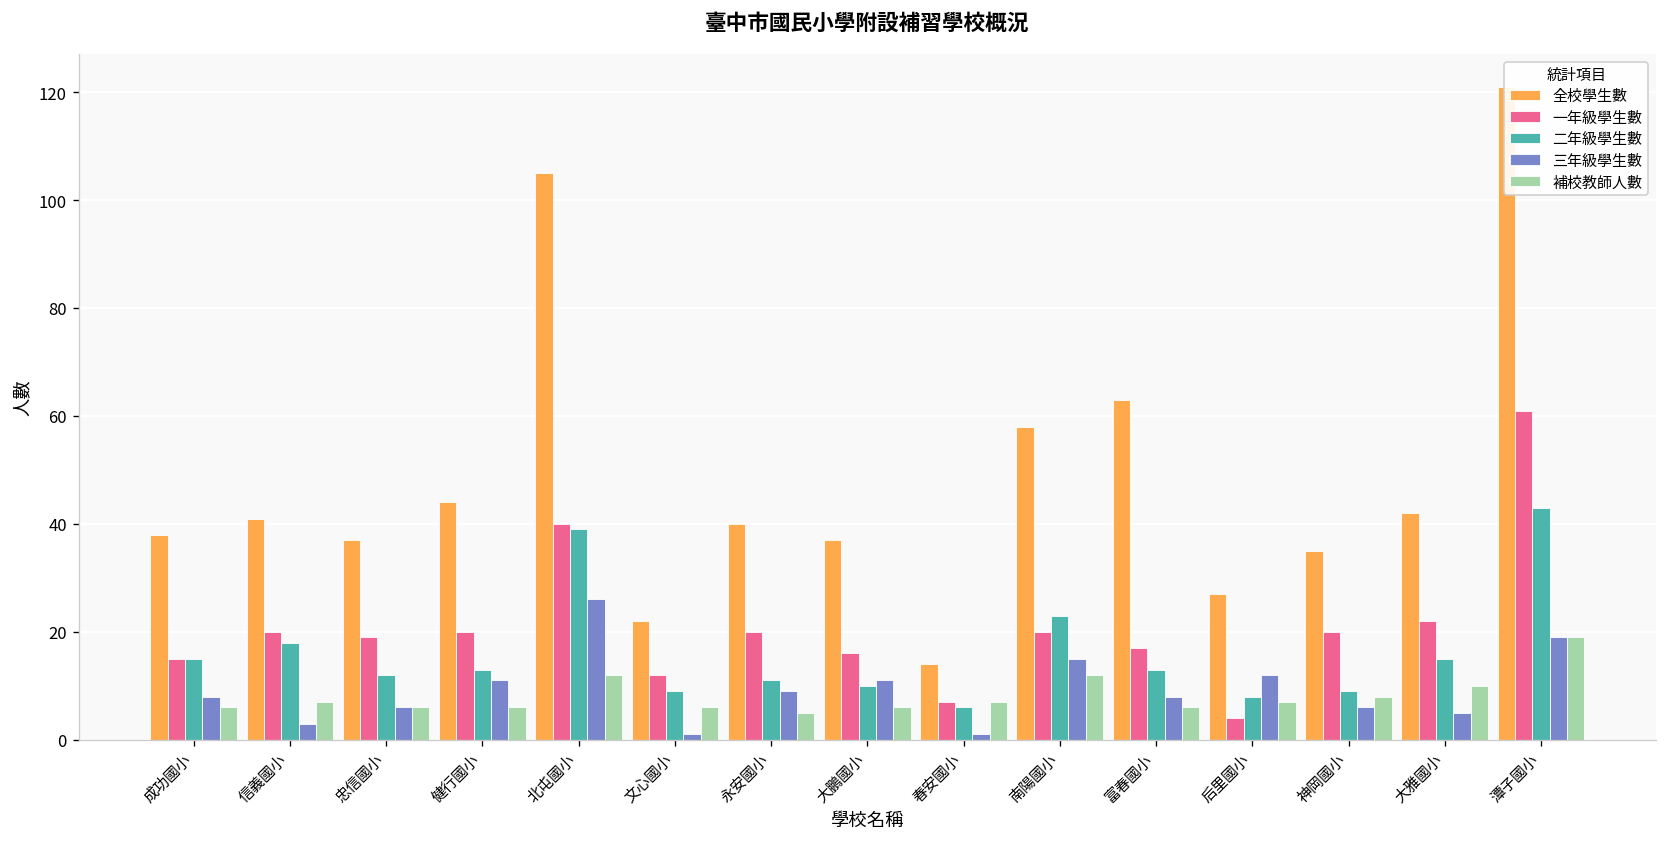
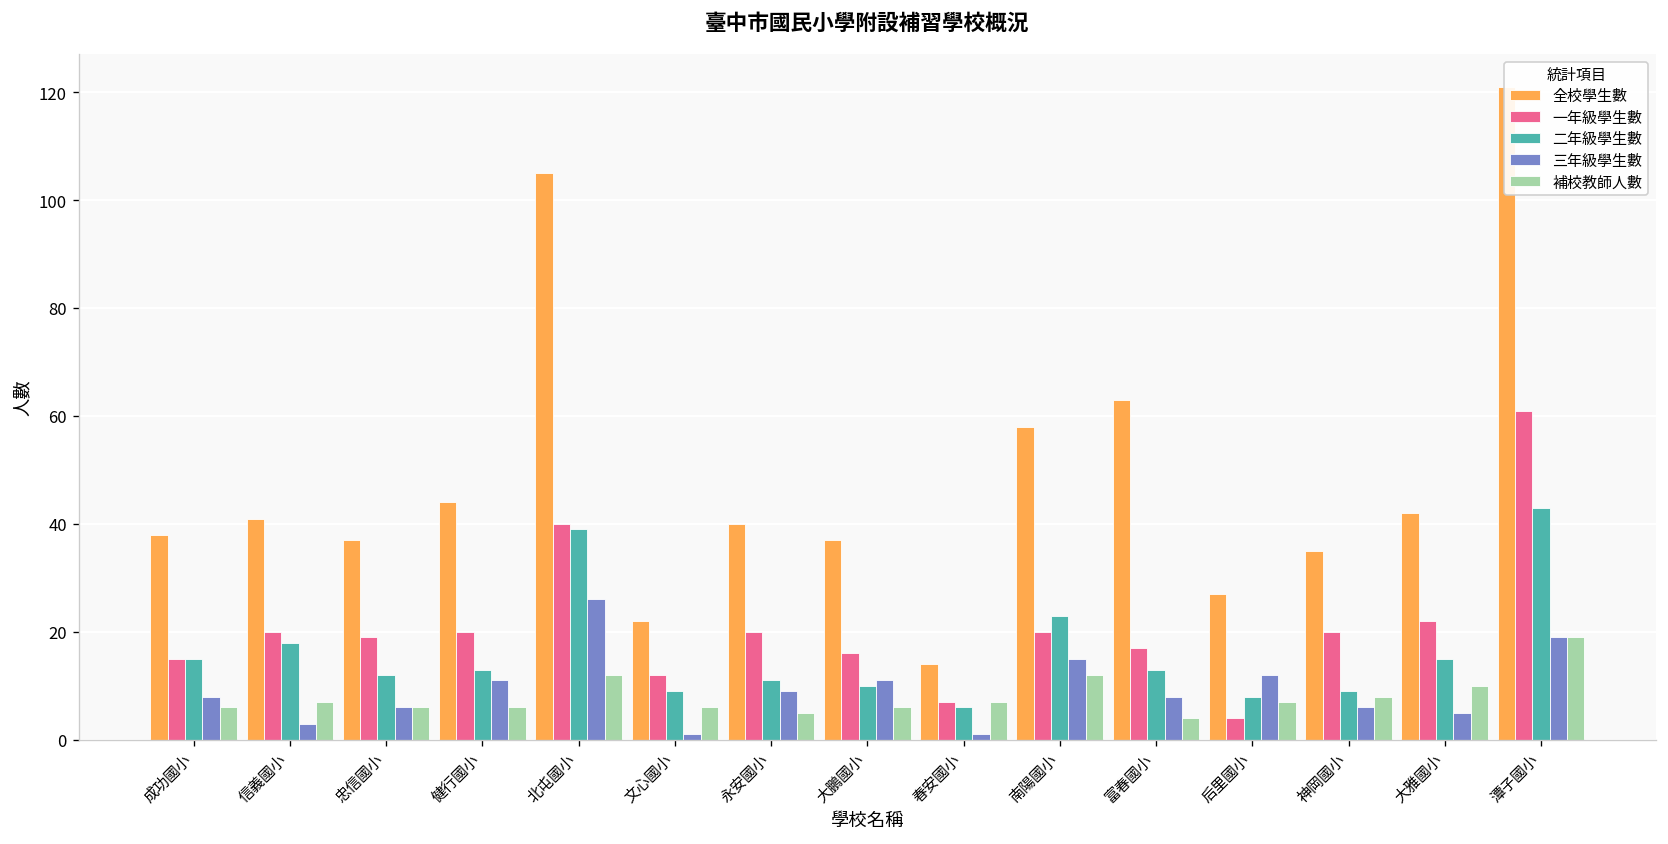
  {
    "全校學生數": {
      "成功國小": 38,
      "信義國小": 41,
      "忠信國小": 37,
      "健行國小": 44,
      "北屯國小": 105,
      "文心國小": 22,
      "永安國小": 40,
      "大鵬國小": 37,
      "春安國小": 14,
      "南陽國小": 58,
      "富春國小": 63,
      "后里國小": 27,
      "神岡國小": 35,
      "大雅國小": 42
    },
    "一年級學生數": {
      "成功國小": 15,
      "信義國小": 20,
      "忠信國小": 19,
      "健行國小": 20,
      "北屯國小": 40,
      "文心國小": 12,
      "永安國小": 20,
      "大鵬國小": 16,
      "春安國小": 7,
      "南陽國小": 20,
      "富春國小": 17,
      "后里國小": 4,
      "神岡國小": 20,
      "大雅國小": 22,
      "潭子國小": 61
    },
    "二年級學生數": {
      "成功國小": 15,
      "信義國小": 18,
      "忠信國小": 12,
      "健行國小": 13,
      "北屯國小": 39,
      "文心國小": 9,
      "永安國小": 11,
      "大鵬國小": 10,
      "春安國小": 6,
      "南陽國小": 23,
      "富春國小": 13,
      "后里國小": 8,
      "神岡國小": 9,
      "大雅國小": 15,
      "潭子國小": 43
    },
    "三年級學生數": {
      "成功國小": 8,
      "信義國小": 3,
      "忠信國小": 6,
      "健行國小": 11,
      "北屯國小": 26,
      "文心國小": 1,
      "永安國小": 9,
      "大鵬國小": 11,
      "春安國小": 1,
      "南陽國小": 15,
      "富春國小": 8,
      "后里國小": 12,
      "神岡國小": 6,
      "大雅國小": 5,
      "潭子國小": 19
    },
    "補校教師人數": {
      "成功國小": 6,
      "信義國小": 7,
      "忠信國小": 6,
      "健行國小": 6,
      "北屯國小": 12,
      "文心國小": 6,
      "永安國小": 5,
      "大鵬國小": 6,
      "春安國小": 7,
      "南陽國小": 12,
-     "富春國小": 6,
+     "富春國小": 4,
      "后里國小": 7,
      "神岡國小": 8,
      "大雅國小": 10,
      "潭子國小": 19
    }
  }
